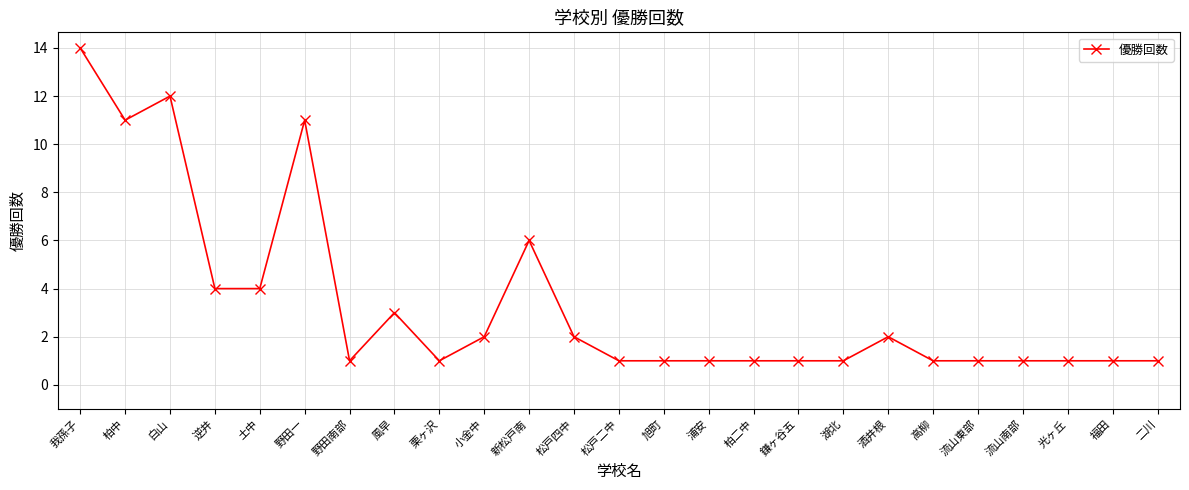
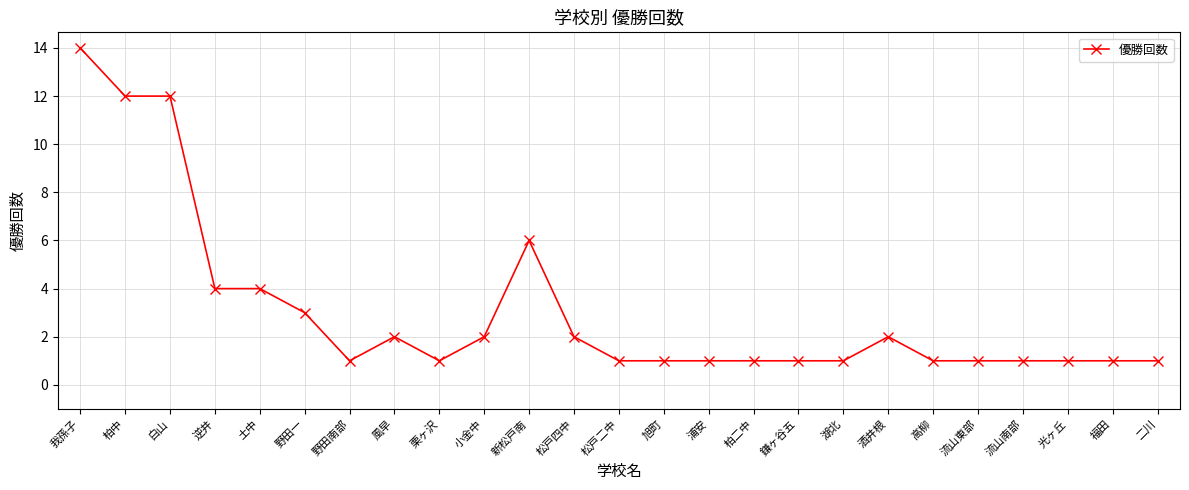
  {
    "我孫子": 14,
-   "柏中": 11,
+   "柏中": 12,
    "白山": 12,
    "逆井": 4,
    "土中": 4,
-   "野田一": 11,
+   "野田一": 3,
    "野田南部": 1,
-   "風早": 3,
+   "風早": 2,
    "栗ヶ沢": 1,
    "小金中": 2,
    "新松戸南": 6,
    "松戸四中": 2,
    "松戸二中": 1,
    "旭町": 1,
    "浦安": 1,
    "柏二中": 1,
    "鎌ヶ谷五": 1,
    "湖北": 1,
    "酒井根": 2,
    "高柳": 1,
    "流山東部": 1,
    "流山南部": 1,
    "光ヶ丘": 1,
    "福田": 1,
    "二川": 1
  }
